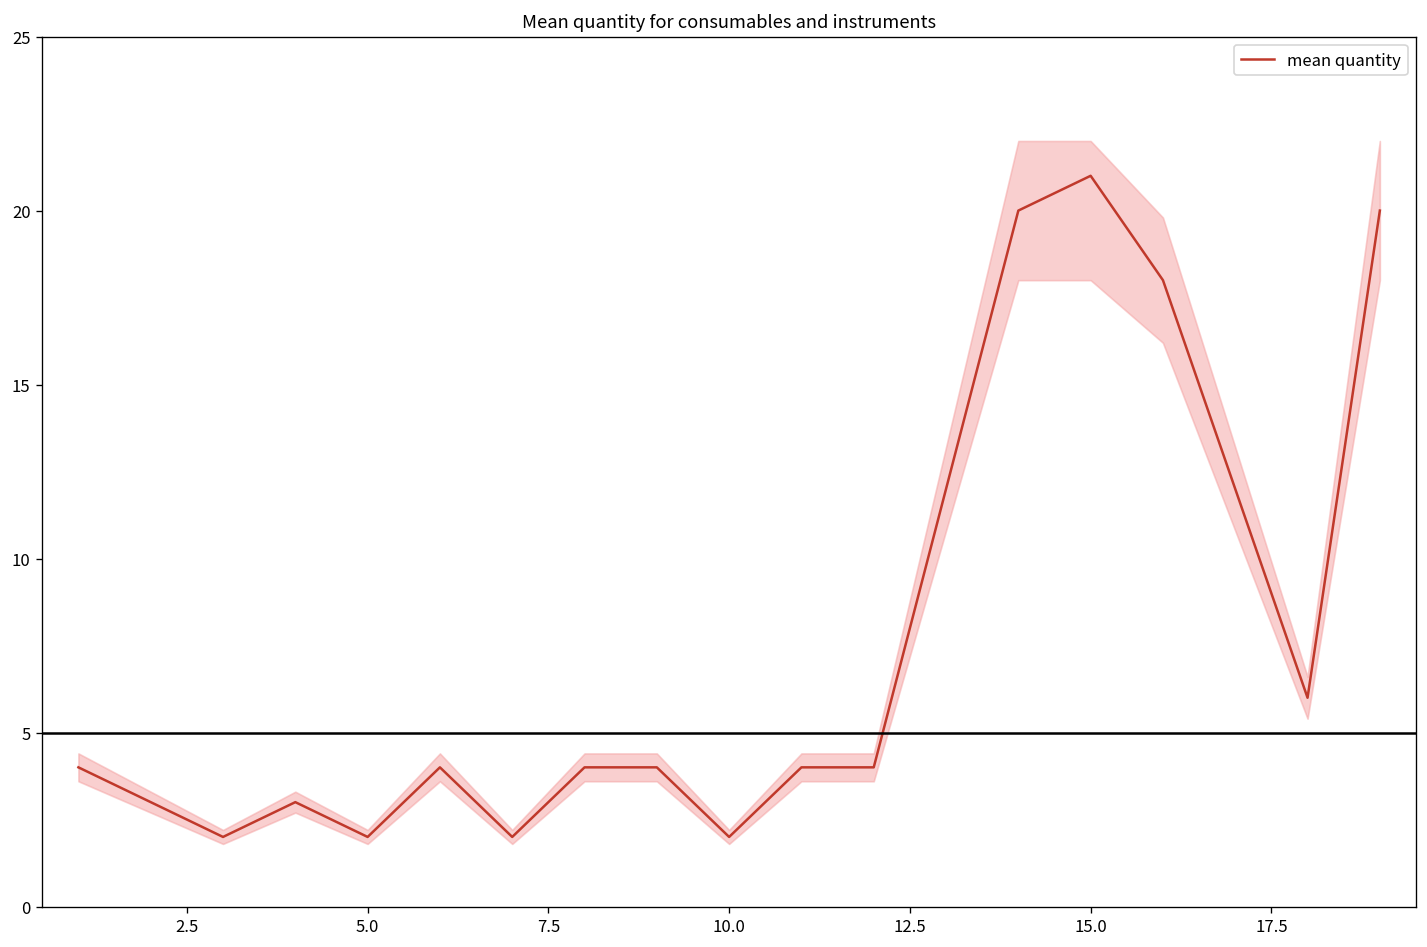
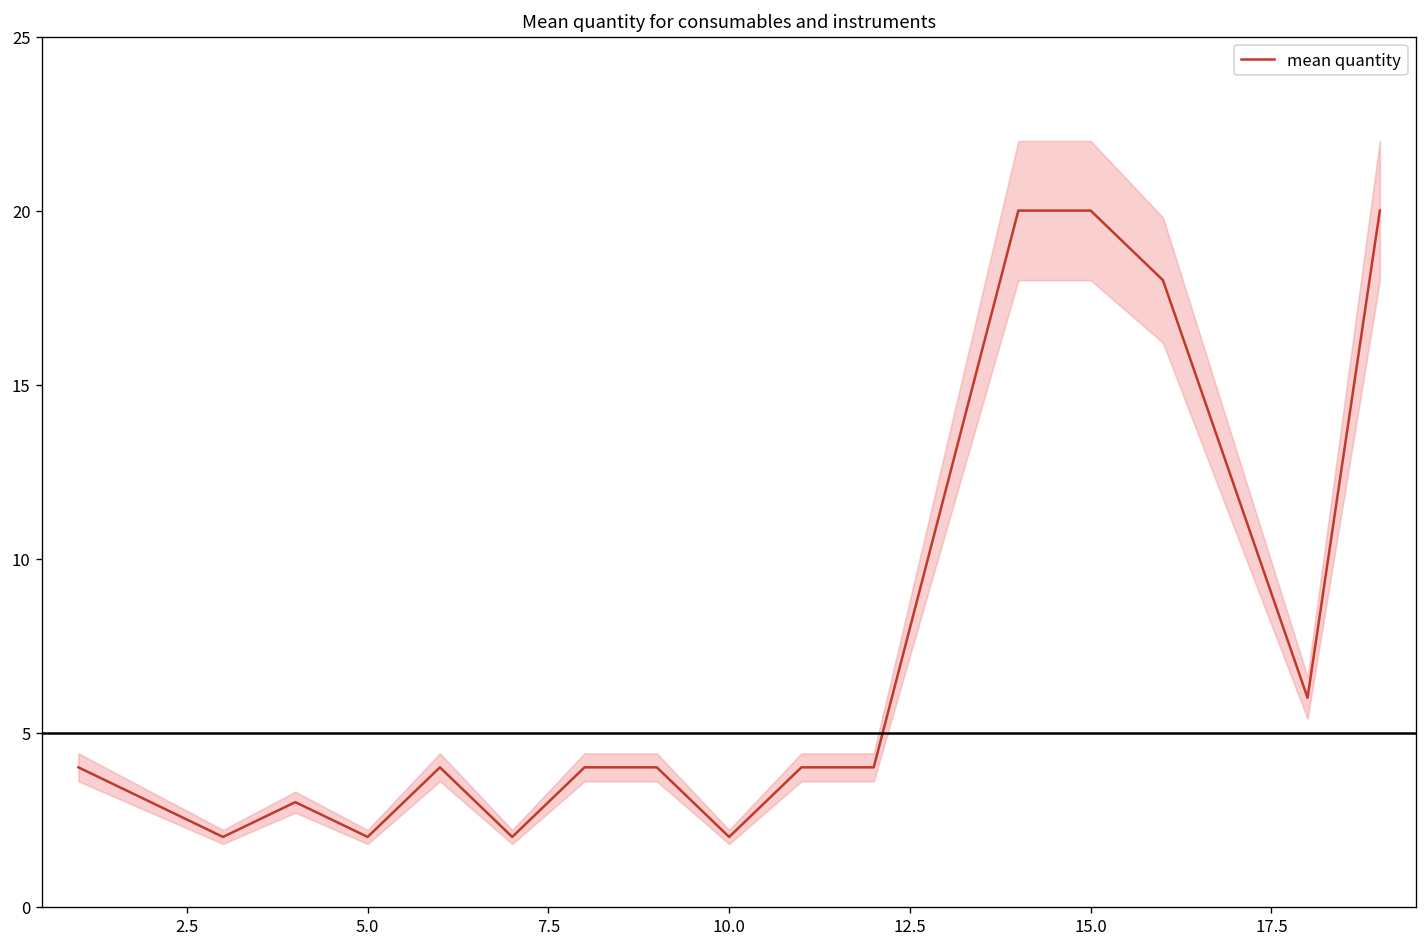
  {
    "mean quantity": {
      "5.0": 2,
      "10.0": 2,
-     "15.0": 21
+     "15.0": 20
    }
  }
